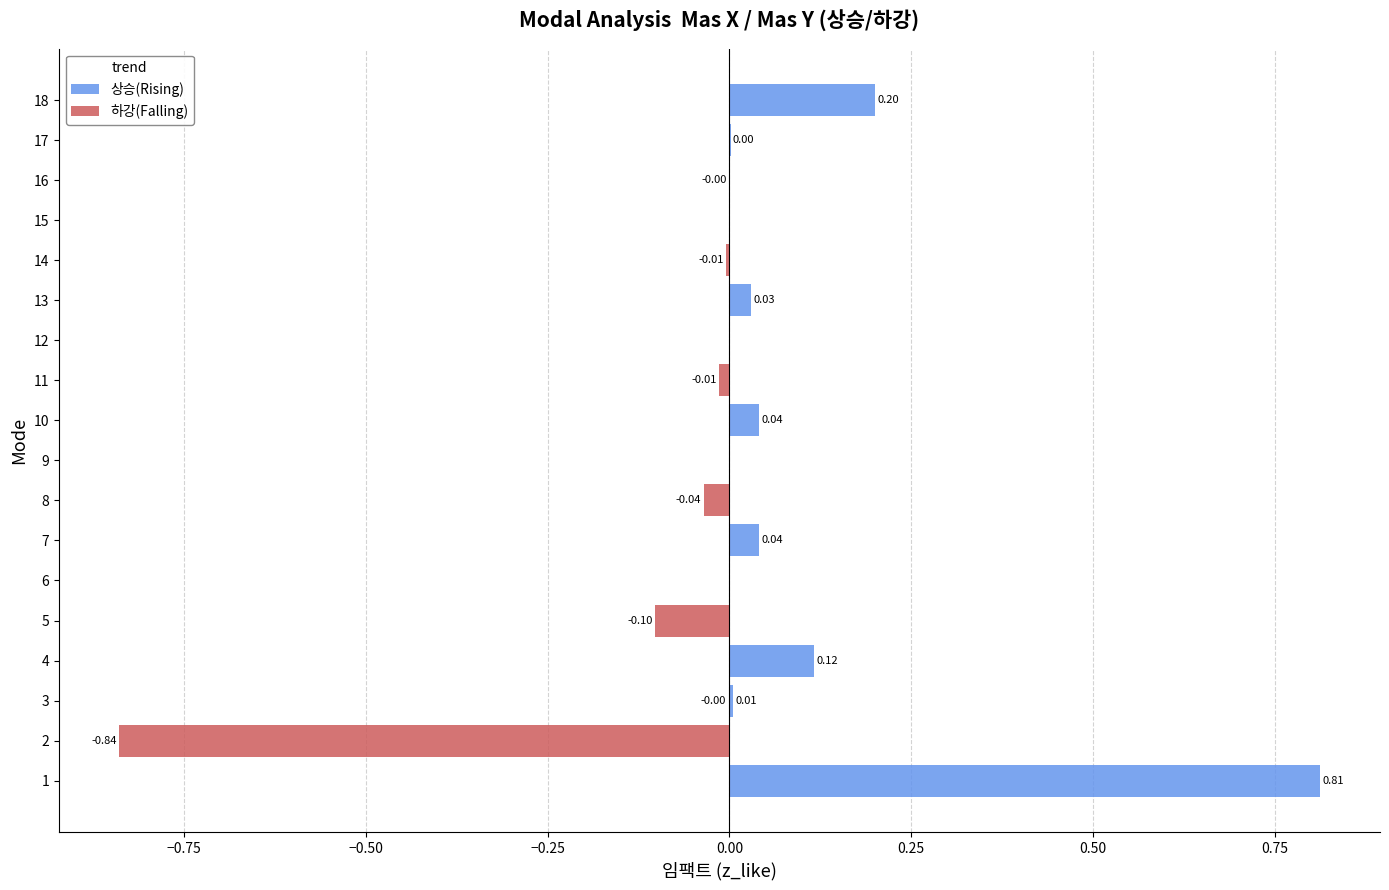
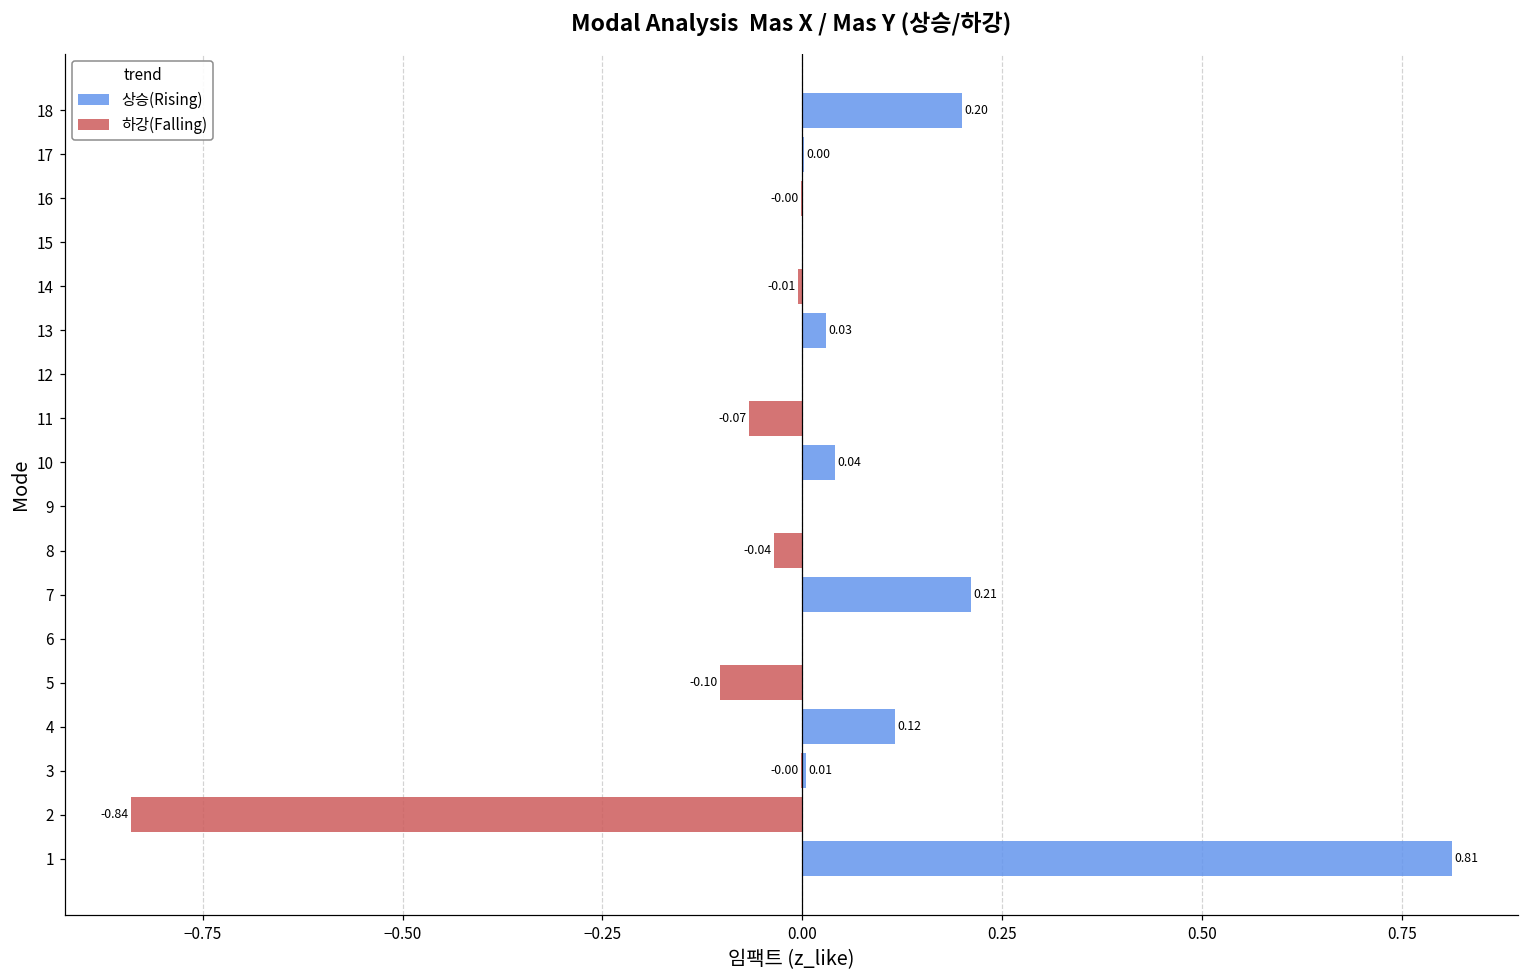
  {
    "상승(Rising)": {
      "18": 0.20,
      "17": 0.00,
      "13": 0.03,
      "10": 0.04,
-     "7": 0.04,
+     "7": 0.21,
      "4": 0.12,
      "3": 0.01,
      "1": 0.81
    },
    "하강(Falling)": {
      "16": -0.00,
      "14": -0.01,
-     "11": -0.01,
+     "11": -0.07,
      "8": -0.04,
      "5": -0.10,
      "3": -0.00,
      "2": -0.84
    }
  }
